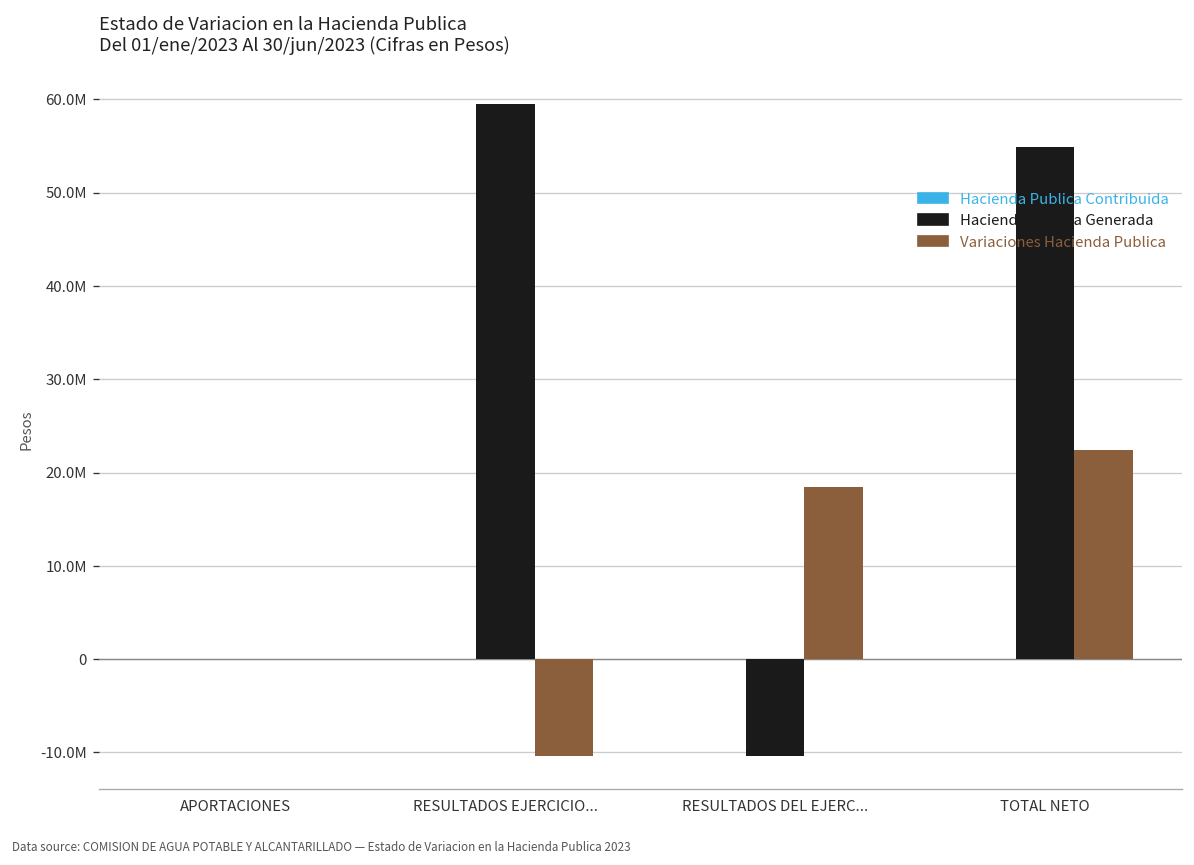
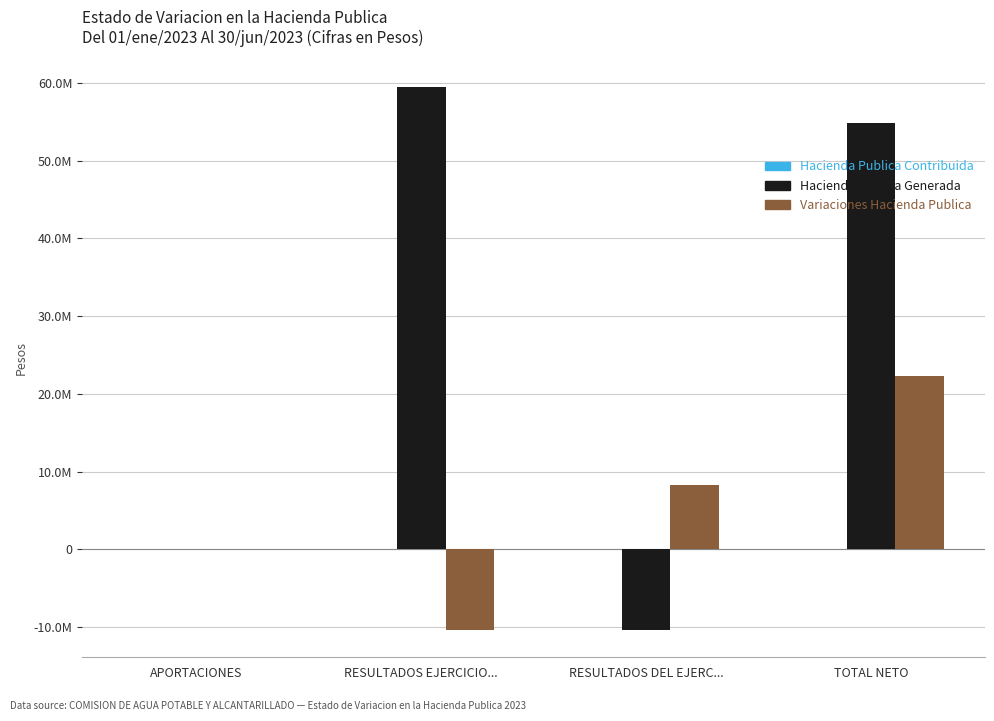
  {
    "Hacienda Publica Contribuida": {
      "APORTACIONES": 0,
      "RESULTADOS EJERCICIO...": 0,
      "RESULTADOS DEL EJERC...": 0,
      "TOTAL NETO": 0
    },
    "Hacienda Publica Generada": {
      "APORTACIONES": 0,
      "RESULTADOS EJERCICIO...": 60000000,
      "RESULTADOS DEL EJERC...": -10000000,
      "TOTAL NETO": 55000000
    },
    "Variaciones Hacienda Publica": {
      "APORTACIONES": 0,
      "RESULTADOS EJERCICIO...": -10000000,
-     "RESULTADOS DEL EJERC...": 18000000,
+     "RESULTADOS DEL EJERC...": 8000000,
      "TOTAL NETO": 22000000
    }
  }
